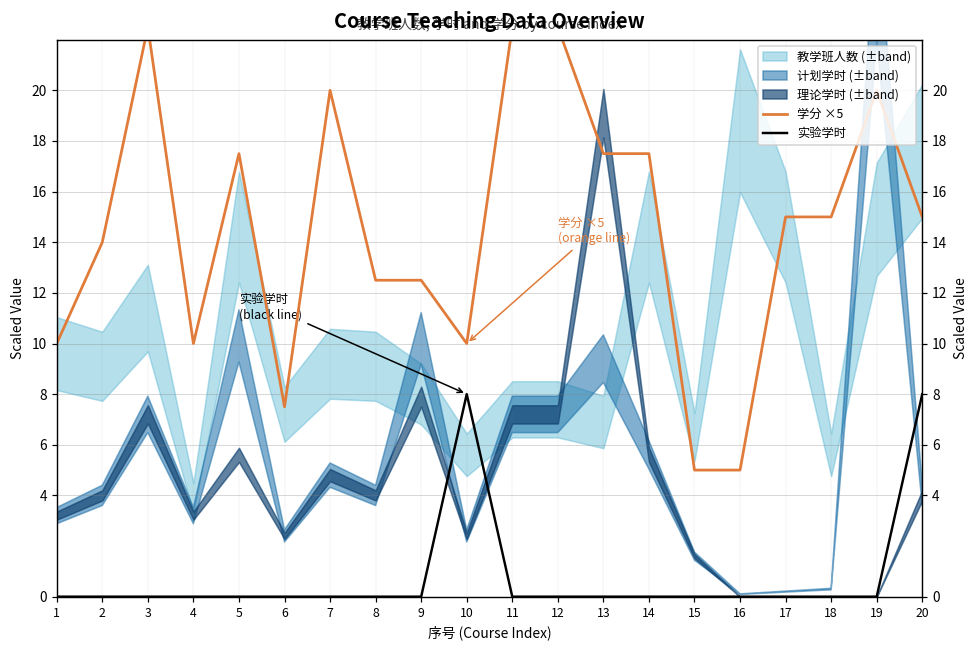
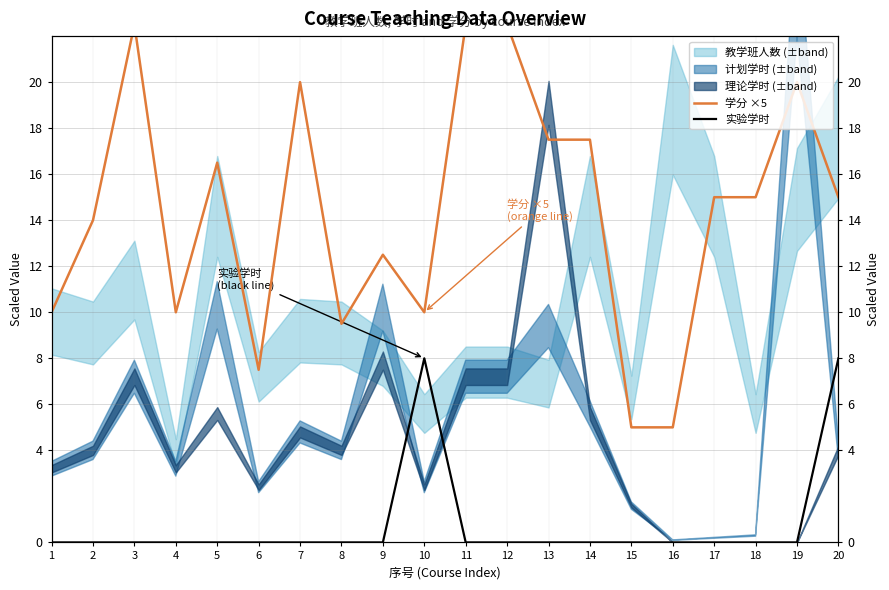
  {
    "学分 ×5": {
      "1": 10.0,
      "2": 14.0,
      "4": 10.0,
-     "5": 17.5,
+     "5": 16.5,
      "6": 7.5,
      "7": 20.0,
-     "8": 12.5,
+     "8": 9.5,
      "9": 12.5,
      "10": 10.0,
      "13": 17.5,
      "14": 17.5,
      "15": 5.0,
      "16": 5.0,
      "17": 15.0,
      "18": 15.0,
      "20": 15.0
    },
    "实验学时": {
      "1": 0.0,
      "2": 0.0,
      "3": 0.0,
      "4": 0.0,
      "5": 0.0,
      "6": 0.0,
      "7": 0.0,
      "8": 0.0,
      "9": 0.0,
      "10": 8.0,
      "11": 0.0,
      "12": 0.0,
      "13": 0.0,
      "14": 0.0,
      "15": 0.0,
      "20": 8.0
    }
  }
